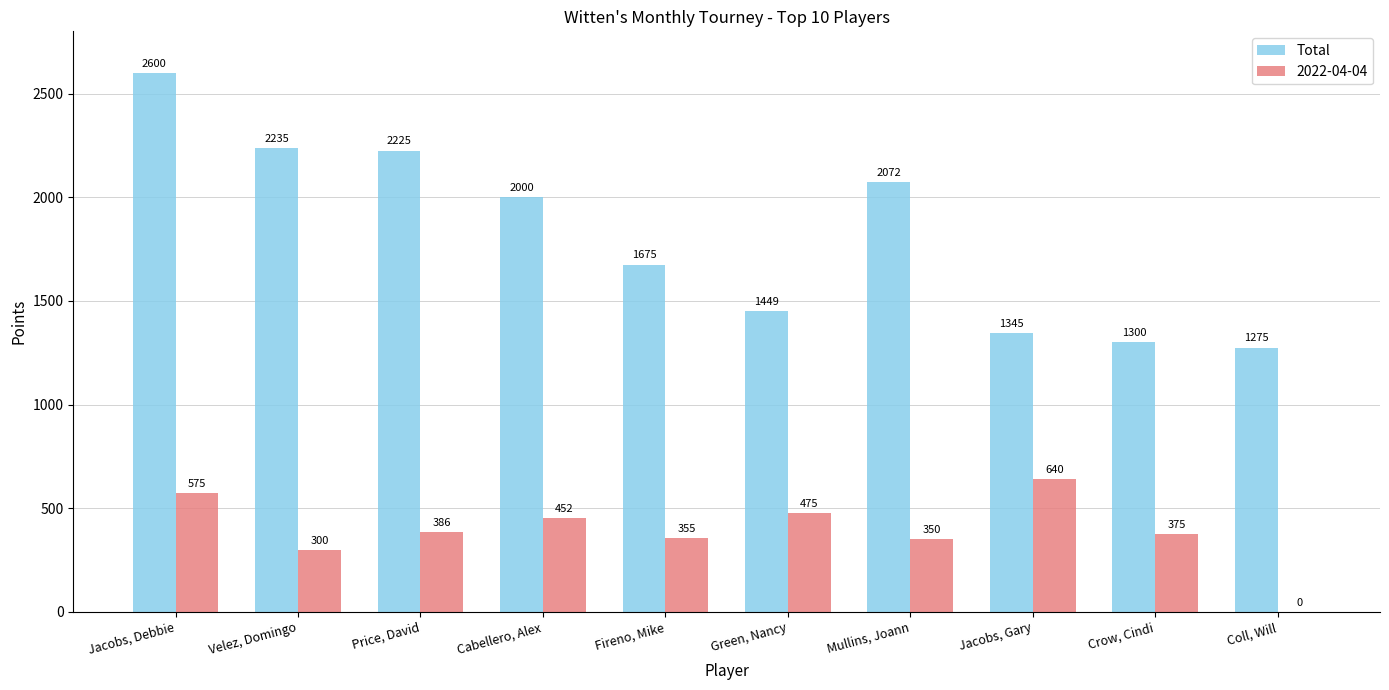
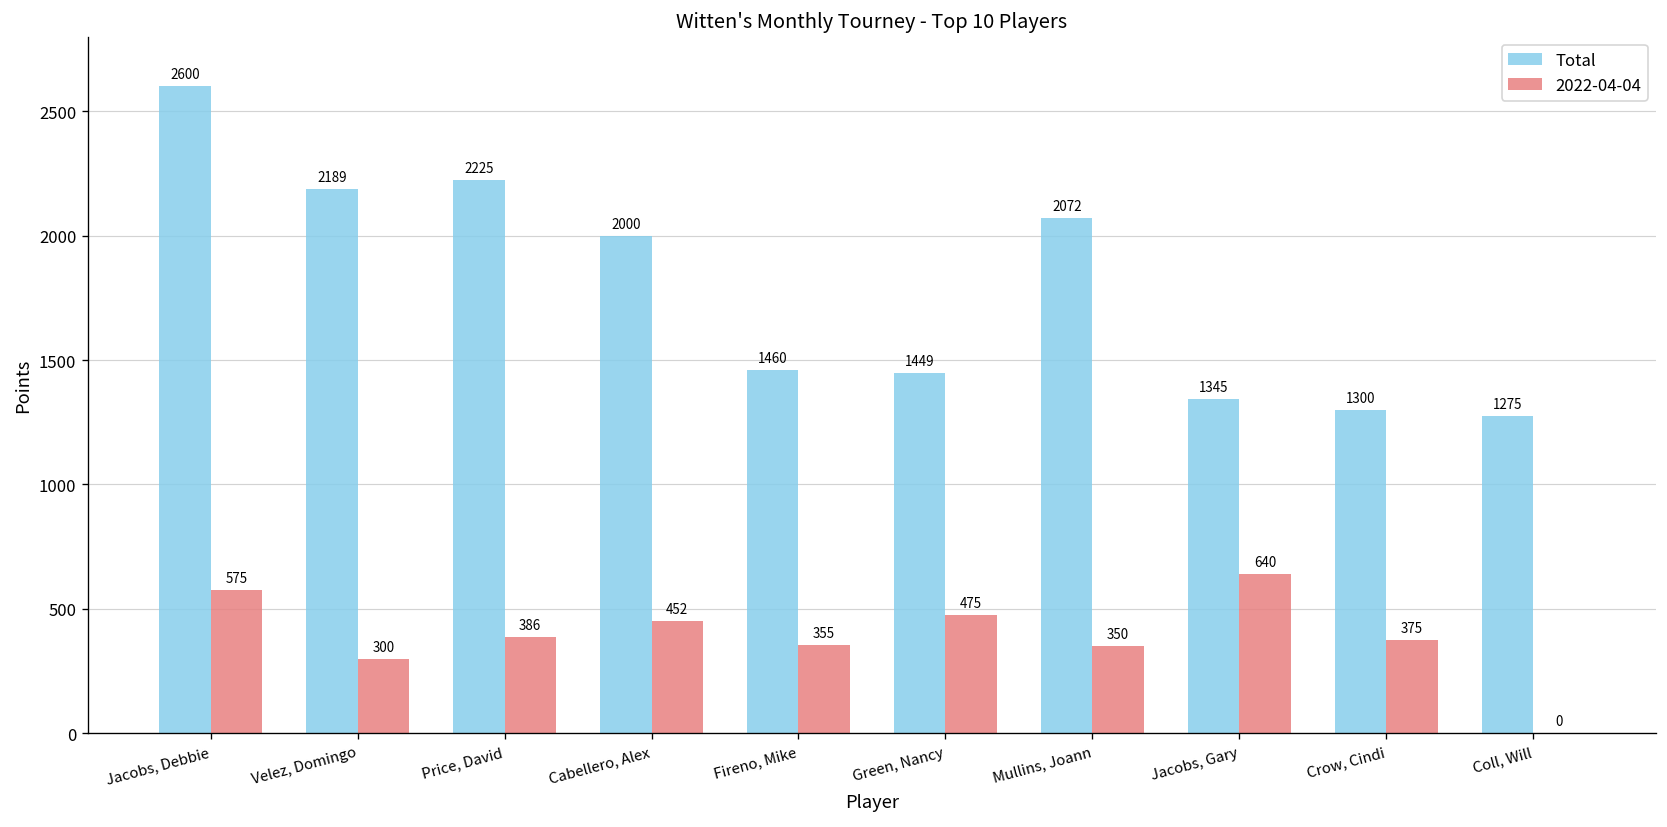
  {
    "Total": {
      "Jacobs, Debbie": 2600,
-     "Velez, Domingo": 2235,
+     "Velez, Domingo": 2189,
      "Price, David": 2225,
      "Cabellero, Alex": 2000,
-     "Fireno, Mike": 1675,
+     "Fireno, Mike": 1460,
      "Green, Nancy": 1449,
      "Mullins, Joann": 2072,
      "Jacobs, Gary": 1345,
      "Crow, Cindi": 1300,
      "Coll, Will": 1275
    },
    "2022-04-04": {
      "Jacobs, Debbie": 575,
      "Velez, Domingo": 300,
      "Price, David": 386,
      "Cabellero, Alex": 452,
      "Fireno, Mike": 355,
      "Green, Nancy": 475,
      "Mullins, Joann": 350,
      "Jacobs, Gary": 640,
      "Crow, Cindi": 375,
      "Coll, Will": 0
    }
  }
